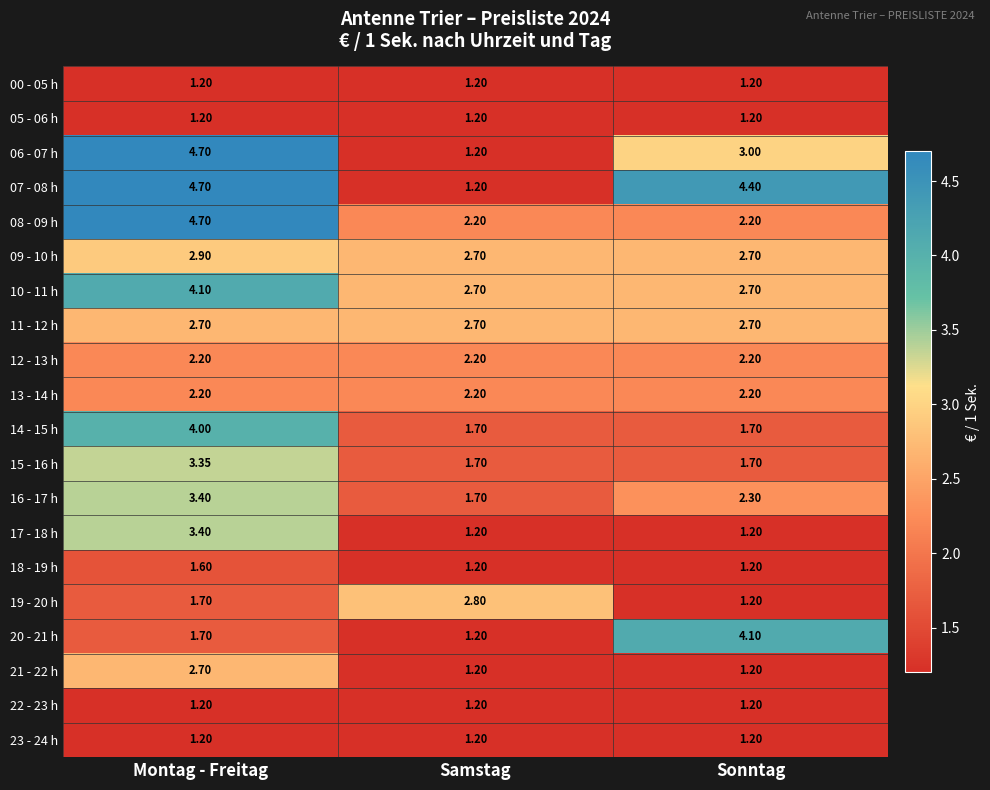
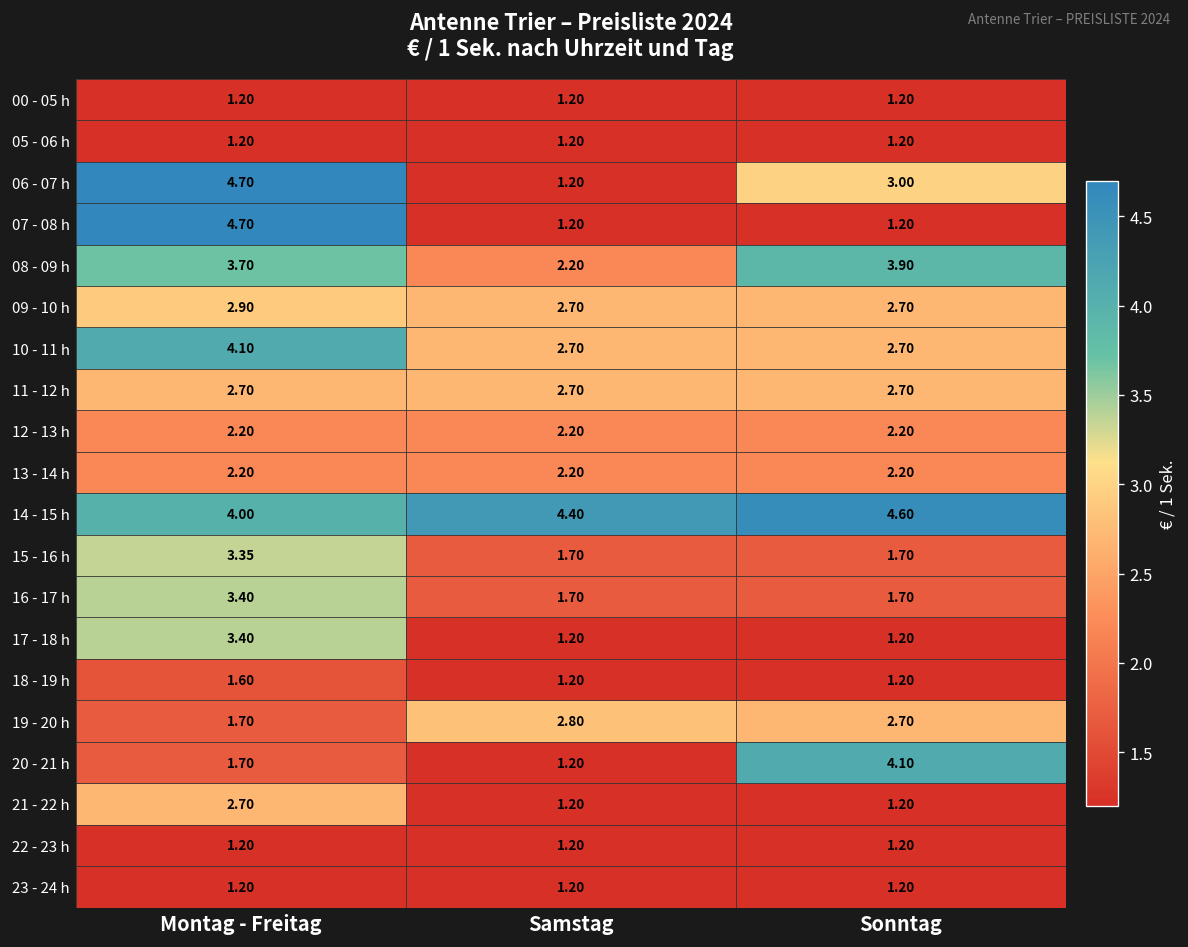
  {
    "00 - 05 h": {
      "Montag - Freitag": 1.20,
      "Samstag": 1.20,
      "Sonntag": 1.20
    },
    "05 - 06 h": {
      "Montag - Freitag": 1.20,
      "Samstag": 1.20,
      "Sonntag": 1.20
    },
    "06 - 07 h": {
      "Montag - Freitag": 4.70,
      "Samstag": 1.20,
      "Sonntag": 3.00
    },
    "07 - 08 h": {
      "Montag - Freitag": 4.70,
      "Samstag": 1.20,
-     "Sonntag": 4.40
+     "Sonntag": 1.20
    },
    "08 - 09 h": {
-     "Montag - Freitag": 4.70,
+     "Montag - Freitag": 3.70,
      "Samstag": 2.20,
-     "Sonntag": 2.20
+     "Sonntag": 3.90
    },
    "09 - 10 h": {
      "Montag - Freitag": 2.90,
      "Samstag": 2.70,
      "Sonntag": 2.70
    },
    "10 - 11 h": {
      "Montag - Freitag": 4.10,
      "Samstag": 2.70,
      "Sonntag": 2.70
    },
    "11 - 12 h": {
      "Montag - Freitag": 2.70,
      "Samstag": 2.70,
      "Sonntag": 2.70
    },
    "12 - 13 h": {
      "Montag - Freitag": 2.20,
      "Samstag": 2.20,
      "Sonntag": 2.20
    },
    "13 - 14 h": {
      "Montag - Freitag": 2.20,
      "Samstag": 2.20,
      "Sonntag": 2.20
    },
    "14 - 15 h": {
      "Montag - Freitag": 4.00,
-     "Samstag": 1.70,
-     "Sonntag": 1.70
+     "Samstag": 4.40,
+     "Sonntag": 4.60
    },
    "15 - 16 h": {
      "Montag - Freitag": 3.35,
      "Samstag": 1.70,
      "Sonntag": 1.70
    },
    "16 - 17 h": {
      "Montag - Freitag": 3.40,
      "Samstag": 1.70,
-     "Sonntag": 2.30
+     "Sonntag": 1.70
    },
    "17 - 18 h": {
      "Montag - Freitag": 3.40,
      "Samstag": 1.20,
      "Sonntag": 1.20
    },
    "18 - 19 h": {
      "Montag - Freitag": 1.60,
      "Samstag": 1.20,
      "Sonntag": 1.20
    },
    "19 - 20 h": {
      "Montag - Freitag": 1.70,
      "Samstag": 2.80,
-     "Sonntag": 1.20
+     "Sonntag": 2.70
    },
    "20 - 21 h": {
      "Montag - Freitag": 1.70,
      "Samstag": 1.20,
      "Sonntag": 4.10
    },
    "21 - 22 h": {
      "Montag - Freitag": 2.70,
      "Samstag": 1.20,
      "Sonntag": 1.20
    },
    "22 - 23 h": {
      "Montag - Freitag": 1.20,
      "Samstag": 1.20,
      "Sonntag": 1.20
    },
    "23 - 24 h": {
      "Montag - Freitag": 1.20,
      "Samstag": 1.20,
      "Sonntag": 1.20
    }
  }
